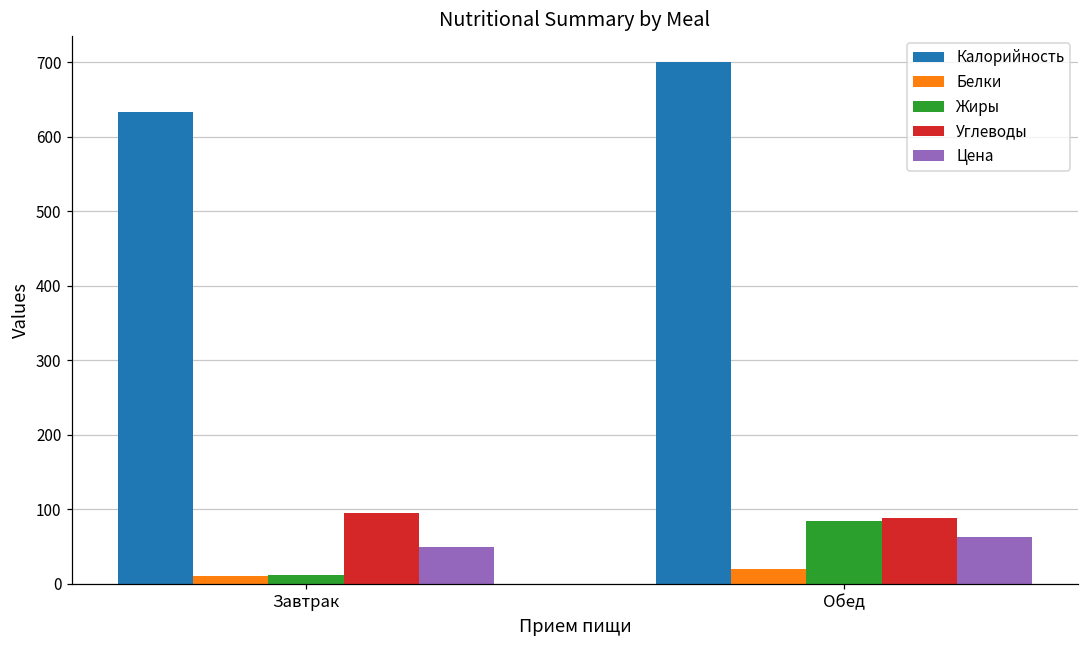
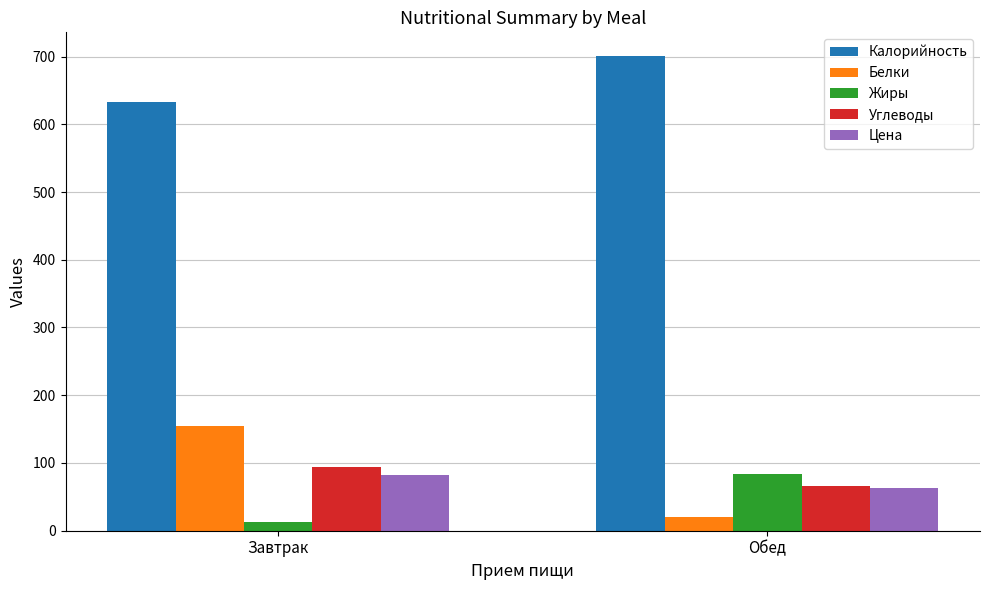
  {
    "Калорийность": {
      "Завтрак": 630,
      "Обед": 700
    },
    "Белки": {
-     "Завтрак": 10,
+     "Завтрак": 150,
      "Обед": 20
    },
    "Жиры": {
      "Завтрак": 10,
      "Обед": 80
    },
    "Углеводы": {
      "Завтрак": 90,
-     "Обед": 90
+     "Обед": 70
    },
    "Цена": {
-     "Завтрак": 50,
+     "Завтрак": 80,
      "Обед": 60
    }
  }
